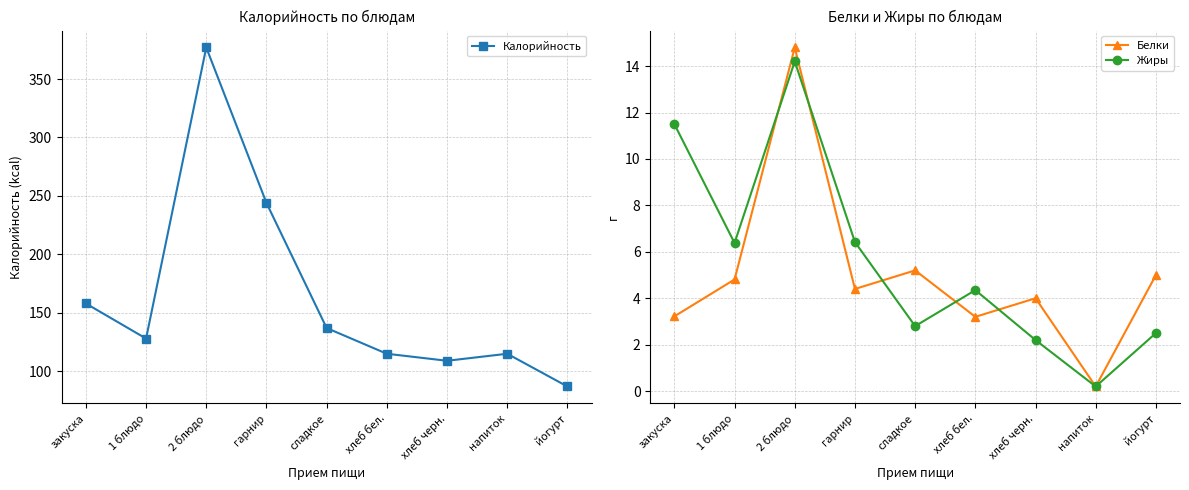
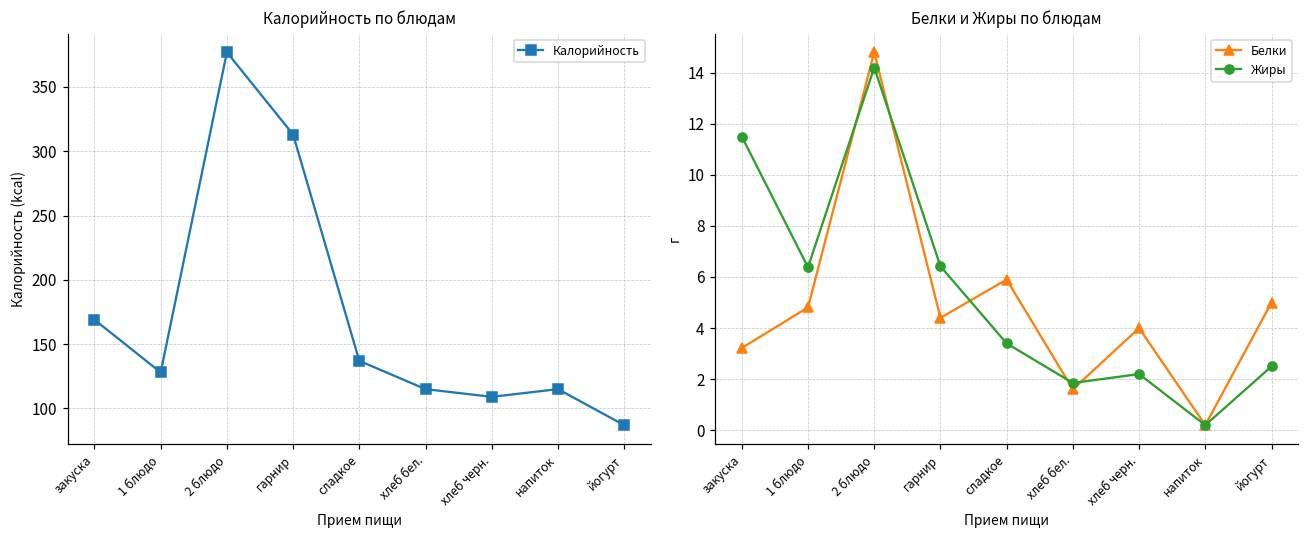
  {
    "Калорийность по блюдам": {
-     "закуска": 158,
+     "закуска": 169,
      "1 блюдо": 128,
      "2 блюдо": 377,
-     "гарнир": 244,
+     "гарнир": 313,
      "сладкое": 137,
      "хлеб бел.": 115,
      "хлеб черн.": 109,
      "напиток": 115,
      "йогурт": 87
    },
    "Белки и Жиры по блюдам": {
      "Белки": {
        "закуска": 3.2,
        "1 блюдо": 4.8,
        "2 блюдо": 14.8,
        "гарнир": 4.4,
-       "сладкое": 5.2,
-       "хлеб бел.": 3.2,
+       "сладкое": 5.9,
+       "хлеб бел.": 1.6,
        "хлеб черн.": 4.0,
        "йогурт": 5.0
      },
      "Жиры": {
        "закуска": 11.5,
        "1 блюдо": 6.4,
        "2 блюдо": 14.2,
        "гарнир": 6.4,
-       "сладкое": 2.8,
-       "хлеб бел.": 4.4,
+       "сладкое": 3.4,
+       "хлеб бел.": 1.9,
        "хлеб черн.": 2.2,
        "йогурт": 2.5
      }
    }
  }
